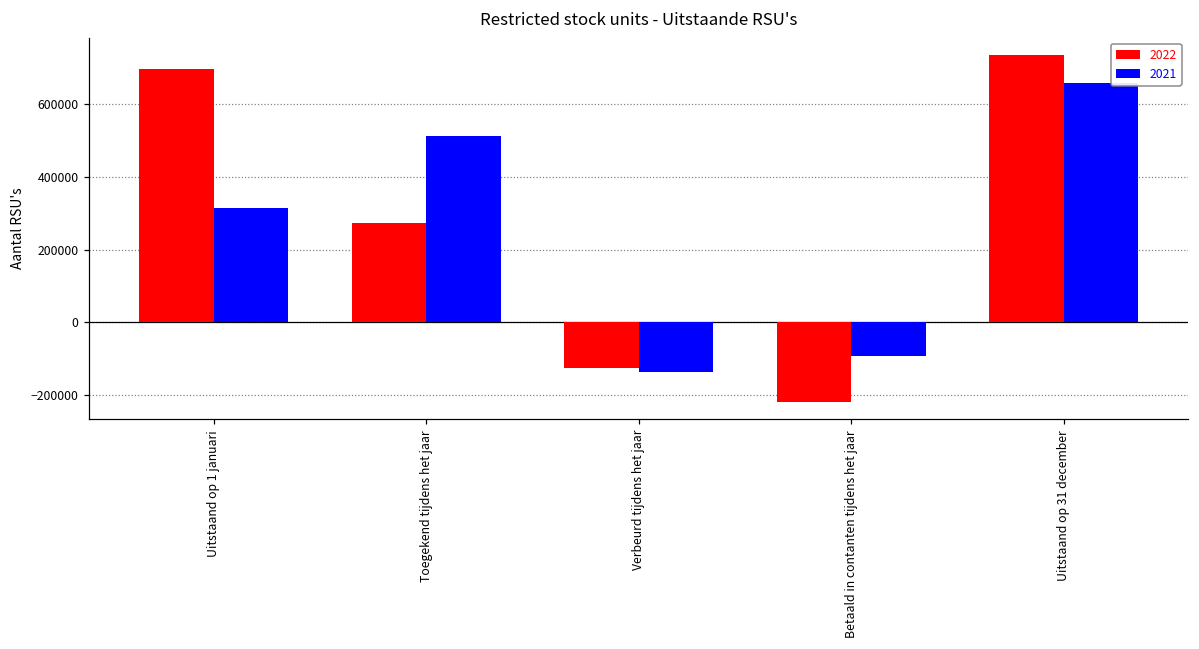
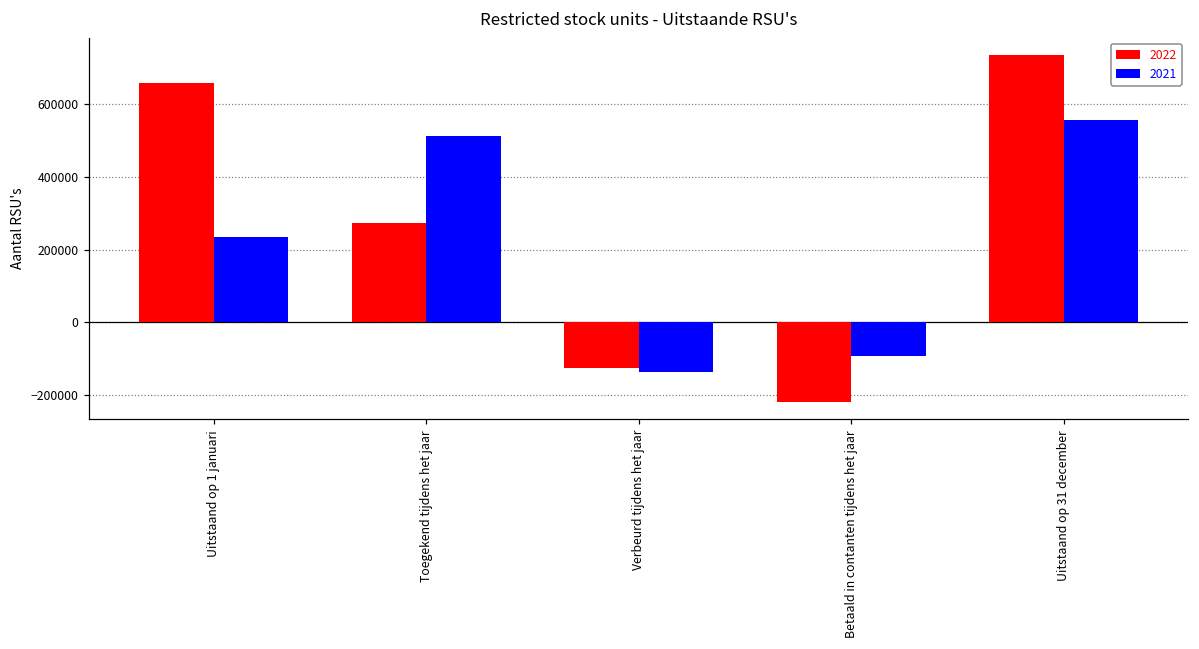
  {
    "2022": {
-     "Uitstaand op 1 januari": 700000,
+     "Uitstaand op 1 januari": 660000,
      "Toegekend tijdens het jaar": 270000,
      "Verbeurd tijdens het jaar": -130000,
      "Betaald in contanten tijdens het jaar": -220000,
      "Uitstaand op 31 december": 740000
    },
    "2021": {
-     "Uitstaand op 1 januari": 310000,
+     "Uitstaand op 1 januari": 230000,
      "Toegekend tijdens het jaar": 510000,
      "Verbeurd tijdens het jaar": -140000,
      "Betaald in contanten tijdens het jaar": -90000,
-     "Uitstaand op 31 december": 660000
+     "Uitstaand op 31 december": 560000
    }
  }
